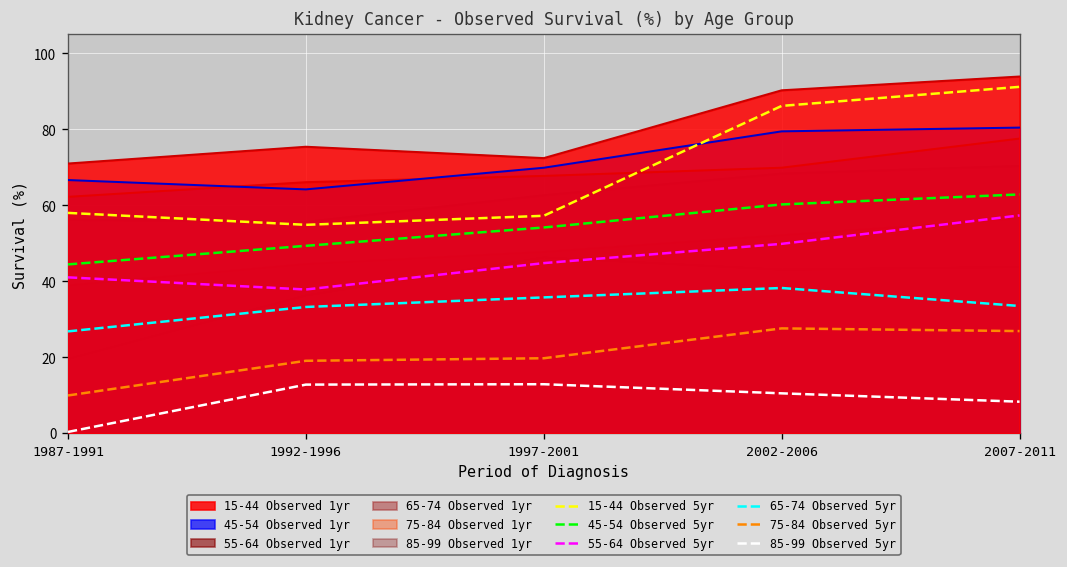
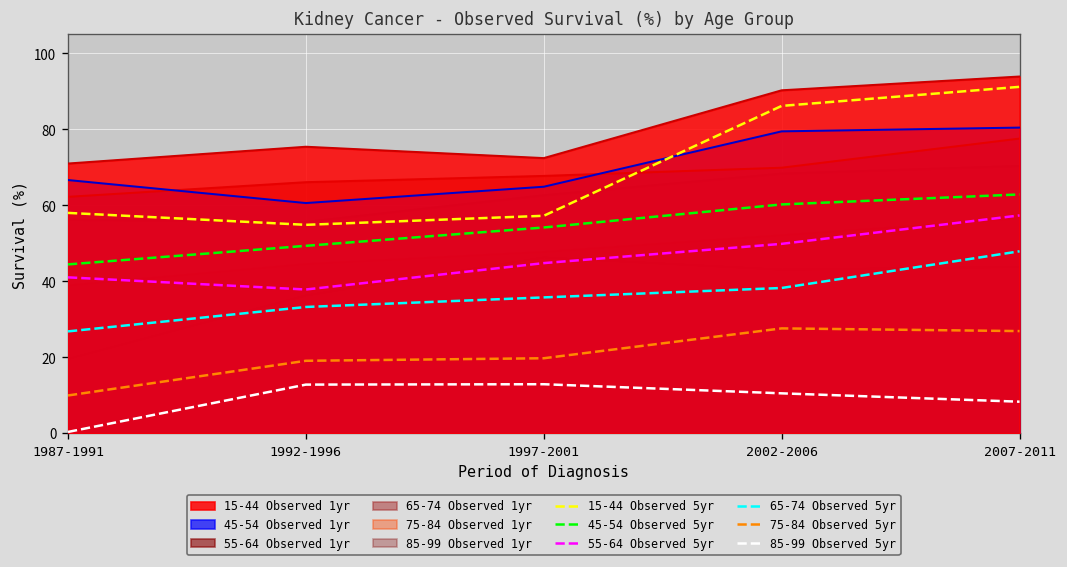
  {
    "15-44 Observed 1yr": {
      "1987-1991": 71,
      "1992-1996": 75,
      "1997-2001": 72,
      "2002-2006": 90,
      "2007-2011": 94
    },
    "45-54 Observed 1yr": {
      "1987-1991": 67,
-     "1992-1996": 64,
-     "1997-2001": 70,
+     "1992-1996": 61,
+     "1997-2001": 65,
      "2002-2006": 79,
      "2007-2011": 80
    },
    "75-84 Observed 1yr": {
      "1987-1991": 39,
      "1992-1996": 45,
      "1997-2001": 48,
      "2002-2006": 52,
      "2007-2011": 57
    },
    "15-44 Observed 5yr": {
      "1987-1991": 58,
      "1997-2001": 57,
      "2002-2006": 86,
      "2007-2011": 91
    },
    "45-54 Observed 5yr": {
      "1987-1991": 44,
      "1992-1996": 49,
      "1997-2001": 54,
      "2002-2006": 60,
      "2007-2011": 63
    },
    "55-64 Observed 5yr": {
      "1987-1991": 41,
      "1992-1996": 38,
      "1997-2001": 45,
      "2002-2006": 50,
      "2007-2011": 57
    },
    "65-74 Observed 5yr": {
      "1987-1991": 27,
      "1992-1996": 33,
      "1997-2001": 36,
      "2002-2006": 38,
-     "2007-2011": 34
+     "2007-2011": 48
    },
    "75-84 Observed 5yr": {
      "1987-1991": 10,
      "1992-1996": 19,
      "1997-2001": 20,
      "2002-2006": 28,
      "2007-2011": 27
    },
    "85-99 Observed 5yr": {
      "1987-1991": 0,
      "1992-1996": 13,
      "1997-2001": 13,
      "2002-2006": 11,
      "2007-2011": 8
    }
  }
